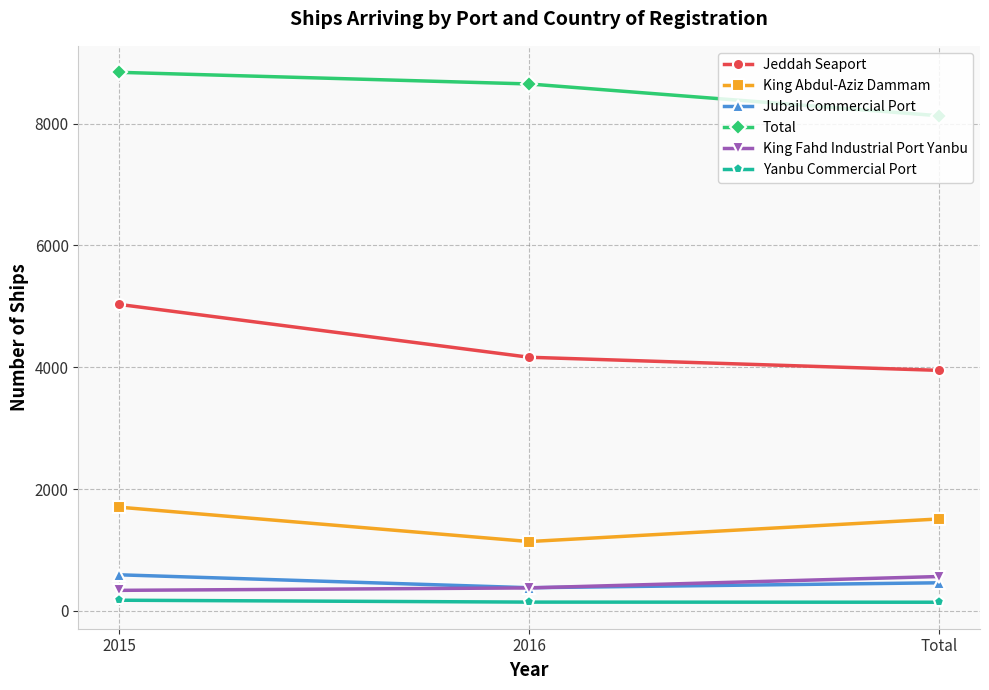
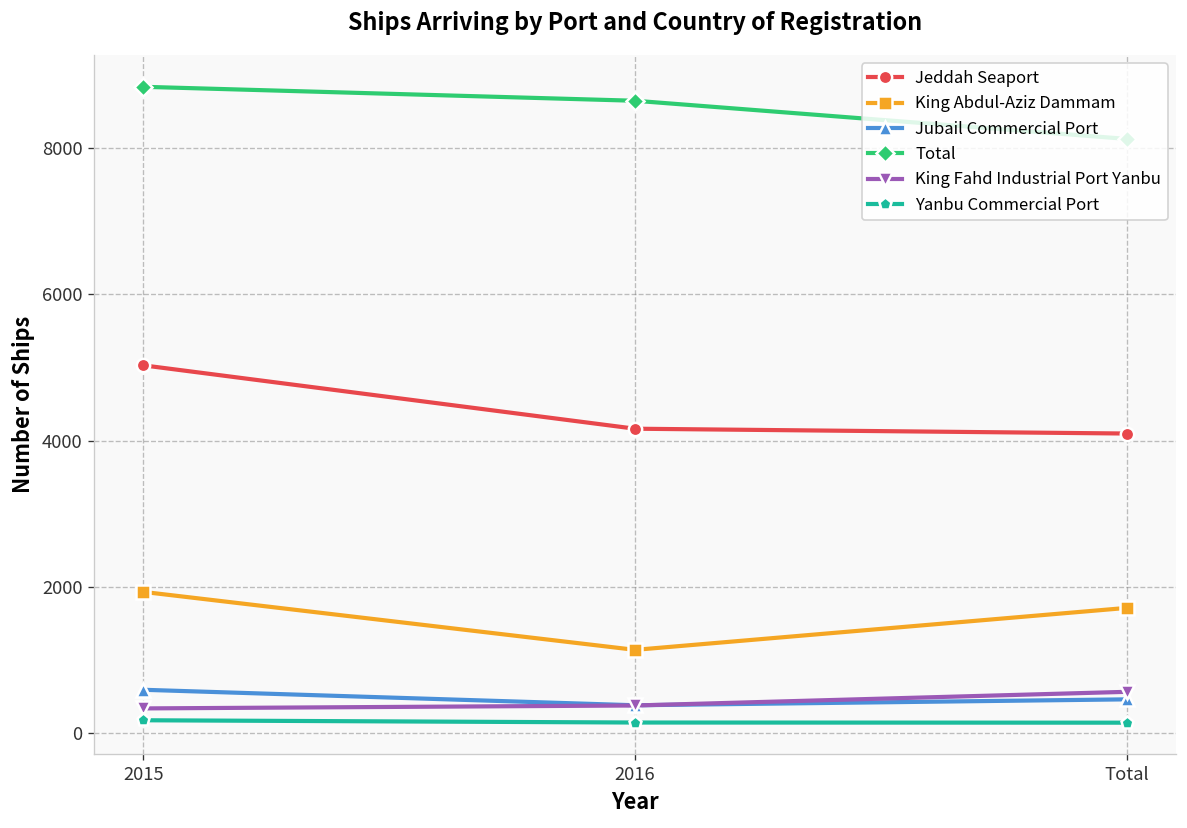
  {
    "Jeddah Seaport": {
      "2015": 5000,
      "2016": 4200,
-     "Total": 3900
+     "Total": 4100
    },
    "King Abdul-Aziz Dammam": {
-     "2015": 1700,
+     "2015": 1900,
      "2016": 1100,
-     "Total": 1500
+     "Total": 1700
    },
    "Jubail Commercial Port": {
      "2015": 600,
      "Total": 500
    },
    "King Fahd Industrial Port Yanbu": {
      "2015": 300,
      "Total": 600
    }
  }
